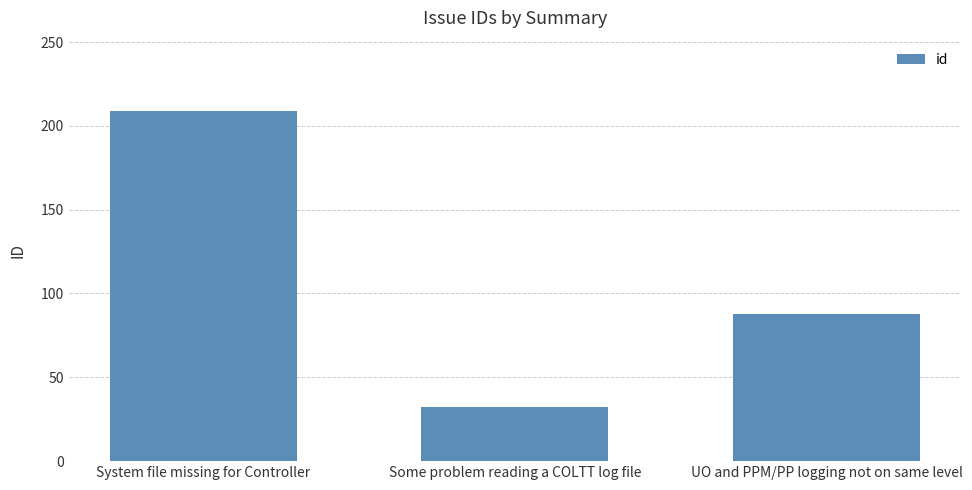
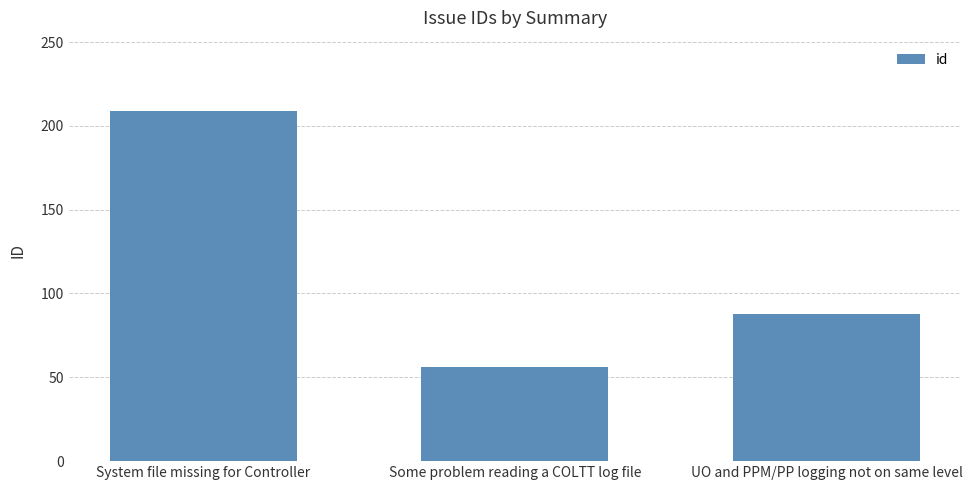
  {
    "System file missing for Controller": 209,
-   "Some problem reading a COLTT log file": 32,
+   "Some problem reading a COLTT log file": 56,
    "UO and PPM/PP logging not on same level": 88
  }
